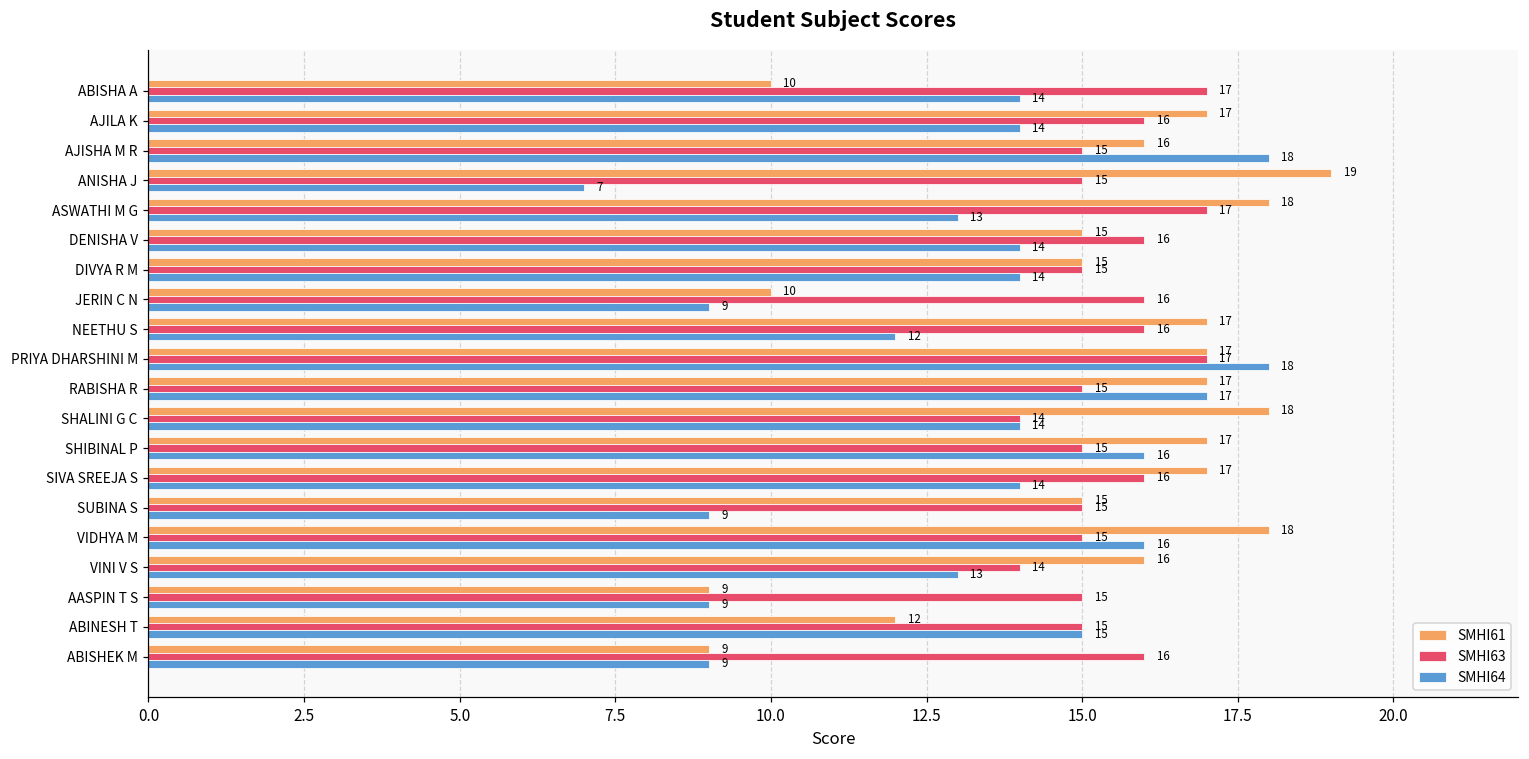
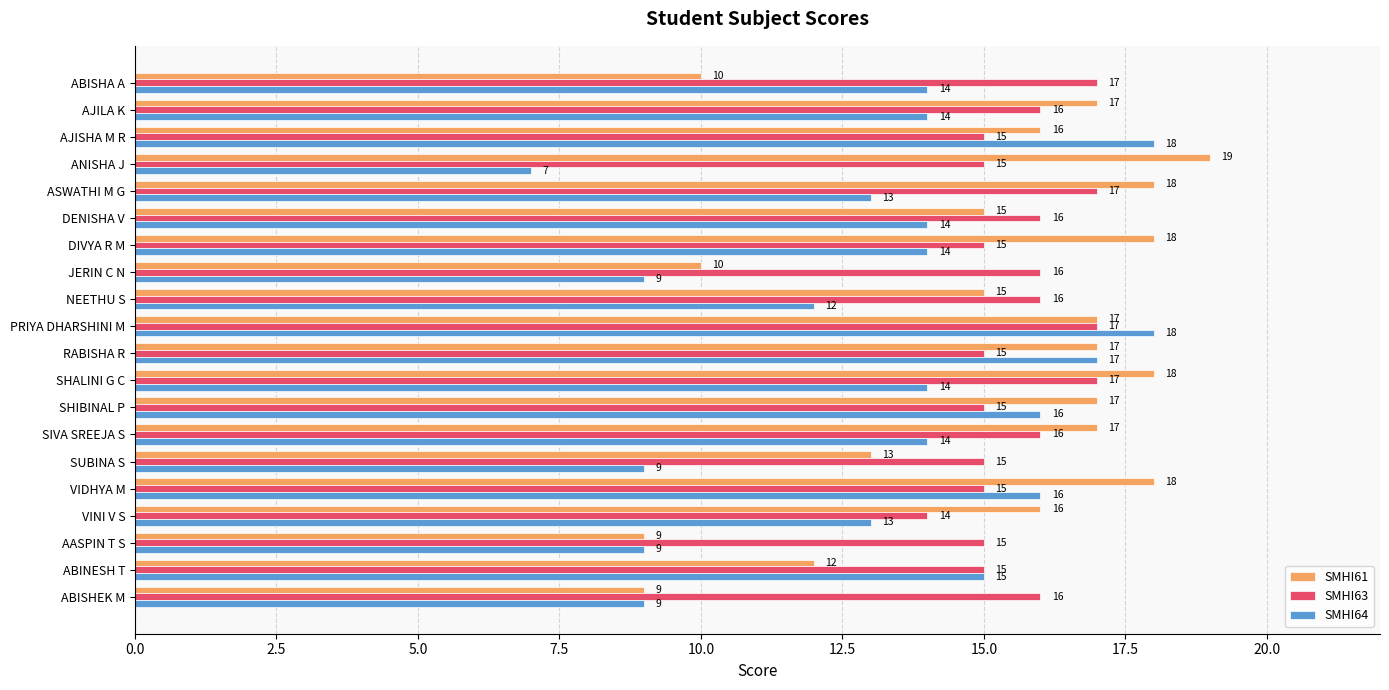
  {
    "SMHI61": {
      "ABISHA A": 10,
      "AJILA K": 17,
      "AJISHA M R": 16,
      "ANISHA J": 19,
      "ASWATHI M G": 18,
      "DENISHA V": 15,
-     "DIVYA R M": 15,
+     "DIVYA R M": 18,
      "JERIN C N": 10,
-     "NEETHU S": 17,
+     "NEETHU S": 15,
      "RABISHA R": 17,
      "SHALINI G C": 18,
      "SHIBINAL P": 17,
      "SIVA SREEJA S": 17,
-     "SUBINA S": 15,
+     "SUBINA S": 13,
      "VIDHYA M": 18,
      "VINI V S": 16,
      "AASPIN T S": 9,
      "ABINESH T": 12,
      "ABISHEK M": 9
    },
    "SMHI63": {
      "ABISHA A": 17,
      "AJILA K": 16,
      "AJISHA M R": 15,
      "ANISHA J": 15,
      "ASWATHI M G": 17,
      "DENISHA V": 16,
      "DIVYA R M": 15,
      "JERIN C N": 16,
      "NEETHU S": 16,
      "RABISHA R": 15,
-     "SHALINI G C": 14,
+     "SHALINI G C": 17,
      "SHIBINAL P": 15,
      "SIVA SREEJA S": 16,
      "SUBINA S": 15,
      "VIDHYA M": 15,
      "VINI V S": 14,
      "AASPIN T S": 15,
      "ABISHEK M": 16
    },
    "SMHI64": {
      "ABISHA A": 14,
      "AJILA K": 14,
      "AJISHA M R": 18,
      "ANISHA J": 7,
      "ASWATHI M G": 13,
      "DENISHA V": 14,
      "DIVYA R M": 14,
      "JERIN C N": 9,
      "NEETHU S": 12,
      "PRIYA DHARSHINI M": 18,
      "RABISHA R": 17,
      "SHALINI G C": 14,
      "SHIBINAL P": 16,
      "SIVA SREEJA S": 14,
      "SUBINA S": 9,
      "VIDHYA M": 16,
      "VINI V S": 13,
      "AASPIN T S": 9,
      "ABISHEK M": 9
    }
  }
